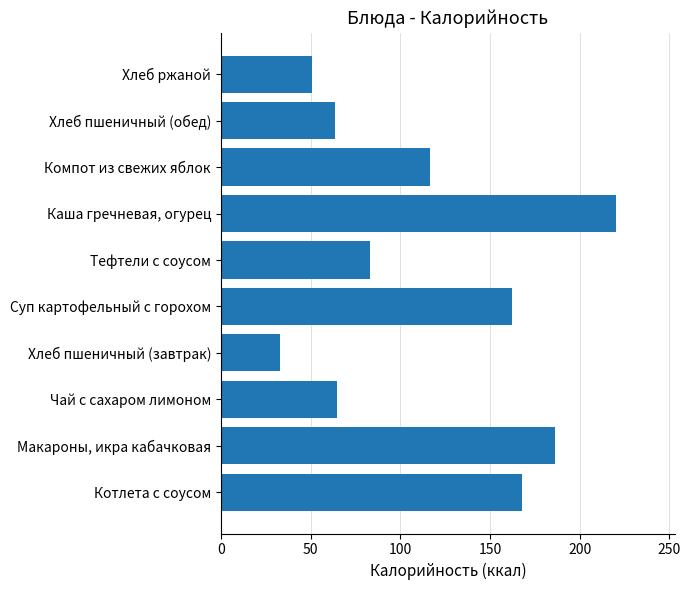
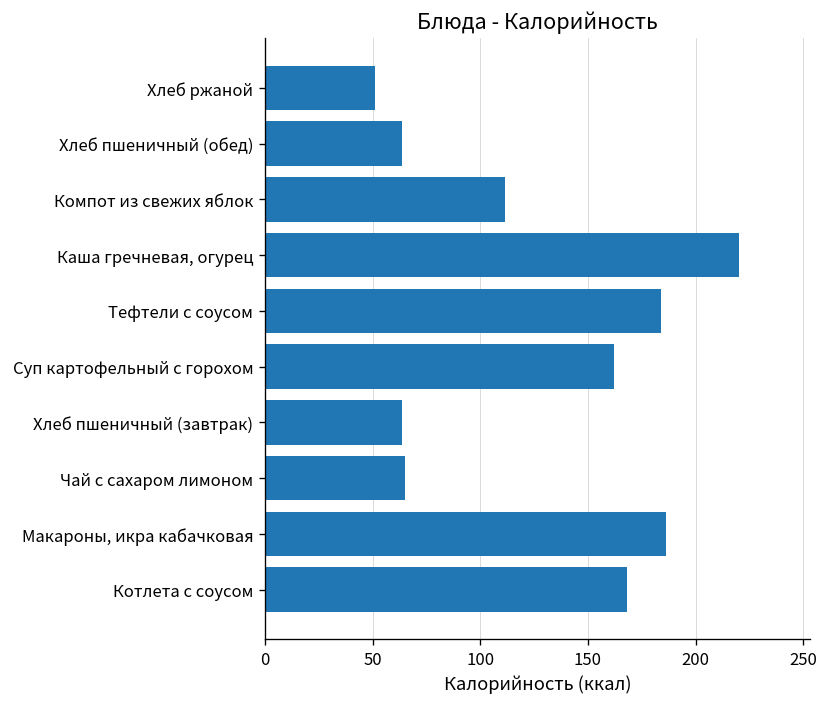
  {
    "Хлеб ржаной": 51,
    "Хлеб пшеничный (обед)": 64,
-   "Компот из свежих яблок": 117,
+   "Компот из свежих яблок": 112,
    "Каша гречневая, огурец": 220,
-   "Тефтели с соусом": 83,
+   "Тефтели с соусом": 184,
    "Суп картофельный с горохом": 162,
-   "Хлеб пшеничный (завтрак)": 33,
+   "Хлеб пшеничный (завтрак)": 64,
    "Чай с сахаром лимоном": 65,
    "Макароны, икра кабачковая": 186,
    "Котлета с соусом": 168
  }
